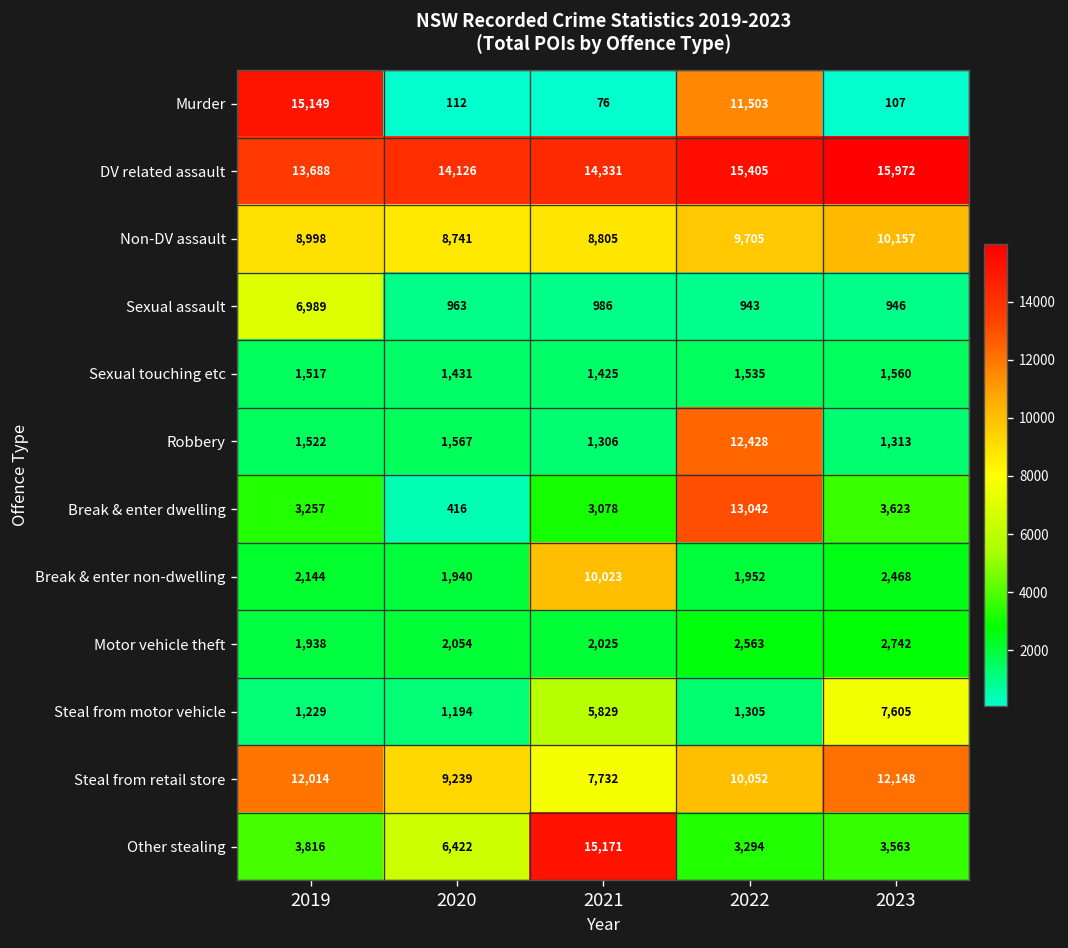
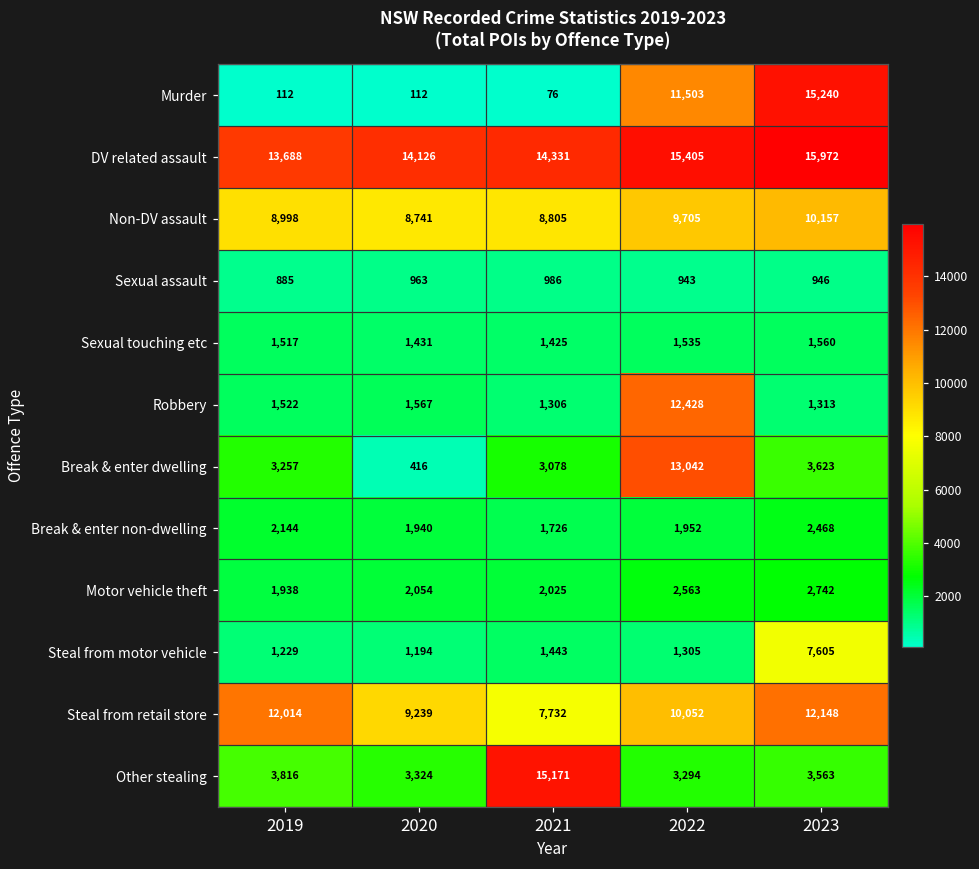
  {
    "Murder": {
-     "2019": "15,149",
+     "2019": "112",
      "2020": "112",
      "2021": "76",
      "2022": "11,503",
-     "2023": "107"
+     "2023": "15,240"
    },
    "DV related assault": {
      "2019": "13,688",
      "2020": "14,126",
      "2021": "14,331",
      "2022": "15,405",
      "2023": "15,972"
    },
    "Non-DV assault": {
      "2019": "8,998",
      "2020": "8,741",
      "2021": "8,805",
      "2022": "9,705",
      "2023": "10,157"
    },
    "Sexual assault": {
-     "2019": "6,989",
+     "2019": "885",
      "2020": "963",
      "2021": "986",
      "2022": "943",
      "2023": "946"
    },
    "Sexual touching etc": {
      "2019": "1,517",
      "2020": "1,431",
      "2021": "1,425",
      "2022": "1,535",
      "2023": "1,560"
    },
    "Robbery": {
      "2019": "1,522",
      "2020": "1,567",
      "2021": "1,306",
      "2022": "12,428",
      "2023": "1,313"
    },
    "Break & enter dwelling": {
      "2019": "3,257",
      "2020": "416",
      "2021": "3,078",
      "2022": "13,042",
      "2023": "3,623"
    },
    "Break & enter non-dwelling": {
      "2019": "2,144",
      "2020": "1,940",
-     "2021": "10,023",
+     "2021": "1,726",
      "2022": "1,952",
      "2023": "2,468"
    },
    "Motor vehicle theft": {
      "2019": "1,938",
      "2020": "2,054",
      "2021": "2,025",
      "2022": "2,563",
      "2023": "2,742"
    },
    "Steal from motor vehicle": {
      "2019": "1,229",
      "2020": "1,194",
-     "2021": "5,829",
+     "2021": "1,443",
      "2022": "1,305",
      "2023": "7,605"
    },
    "Steal from retail store": {
      "2019": "12,014",
      "2020": "9,239",
      "2021": "7,732",
      "2022": "10,052",
      "2023": "12,148"
    },
    "Other stealing": {
      "2019": "3,816",
-     "2020": "6,422",
+     "2020": "3,324",
      "2021": "15,171",
      "2022": "3,294",
      "2023": "3,563"
    }
  }
